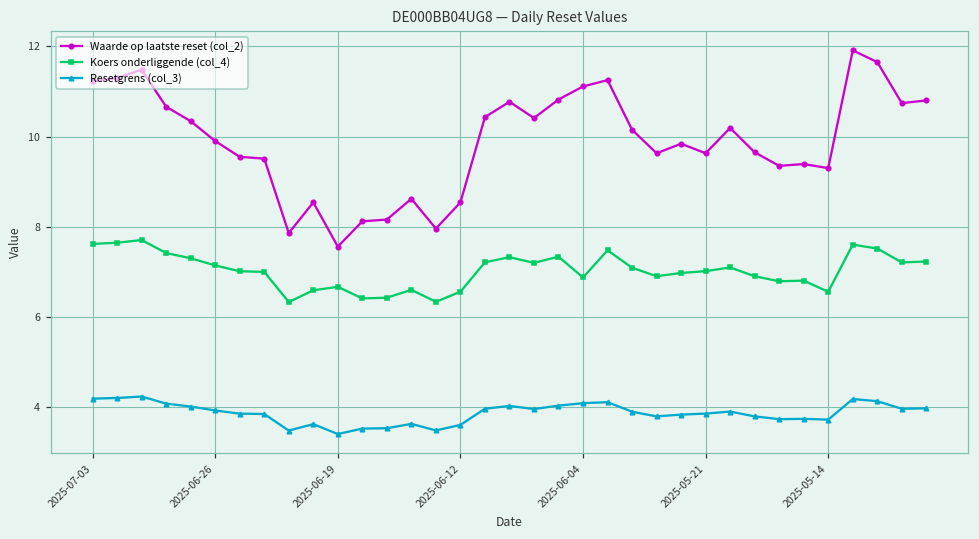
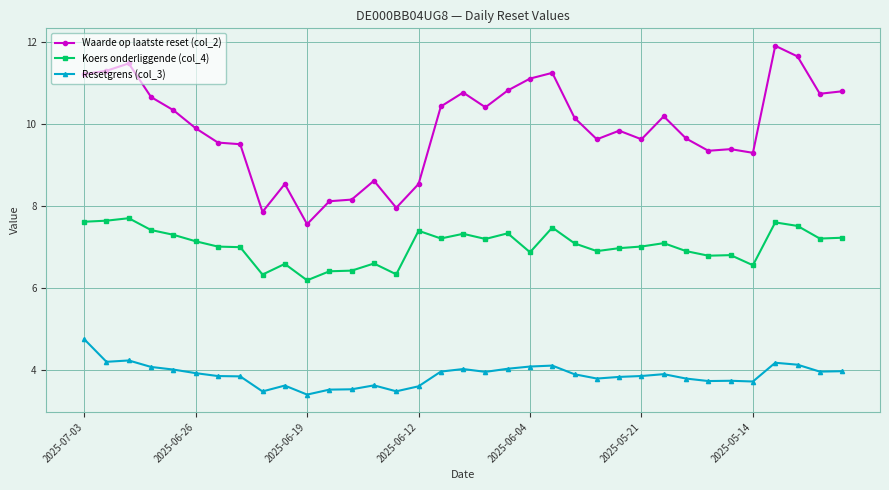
  {
    "Waarde op laatste reset (col_2)": {
      "2025-06-26": 9.9,
      "2025-06-19": 7.6,
      "2025-06-12": 8.5,
      "2025-06-04": 11.1,
      "2025-05-21": 9.6,
      "2025-05-14": 9.3
    },
    "Koers onderliggende (col_4)": {
      "2025-07-03": 7.6,
      "2025-06-26": 7.1,
-     "2025-06-19": 6.7,
-     "2025-06-12": 6.6,
+     "2025-06-19": 6.2,
+     "2025-06-12": 7.4,
      "2025-06-04": 6.9,
      "2025-05-21": 7.0,
      "2025-05-14": 6.6
    },
    "Resetgrens (col_3)": {
-     "2025-07-03": 4.2,
+     "2025-07-03": 4.8,
      "2025-06-26": 3.9,
      "2025-06-19": 3.4,
      "2025-06-12": 3.6,
      "2025-06-04": 4.1,
      "2025-05-21": 3.9,
      "2025-05-14": 3.7
    }
  }
